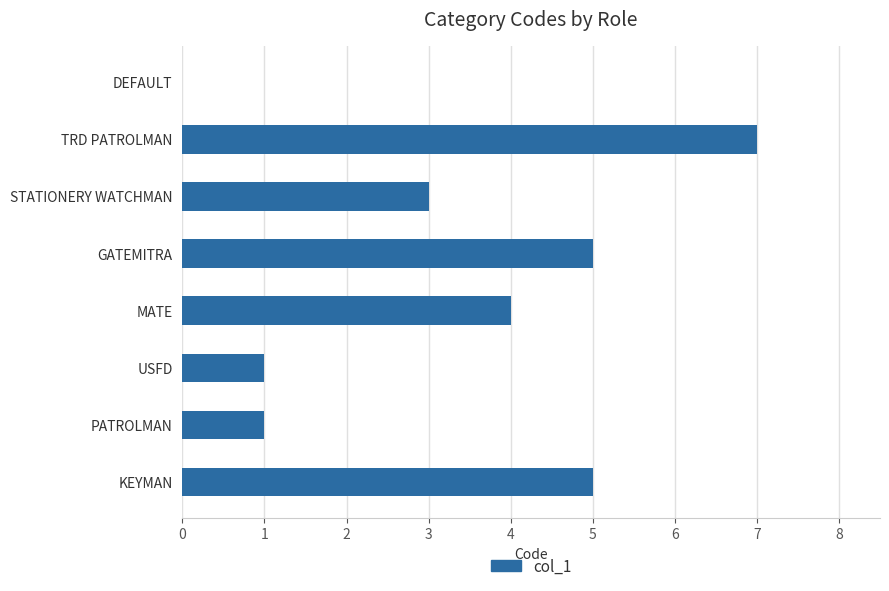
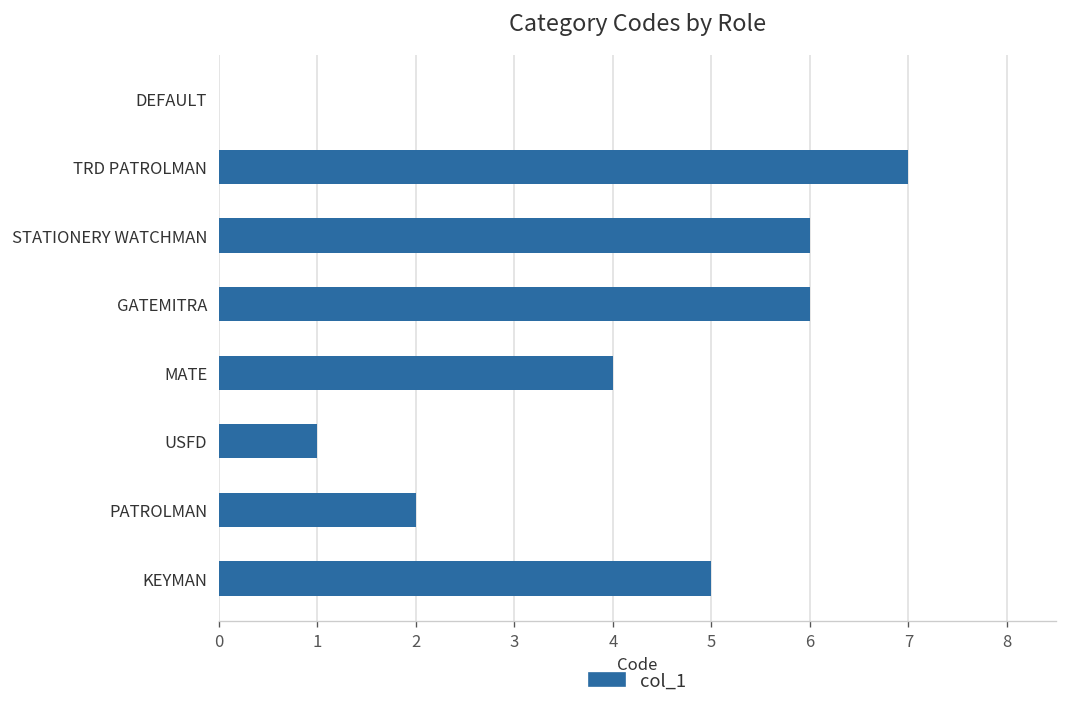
  {
    "DEFAULT": 0,
    "TRD PATROLMAN": 7,
-   "STATIONERY WATCHMAN": 3,
-   "GATEMITRA": 5,
+   "STATIONERY WATCHMAN": 6,
+   "GATEMITRA": 6,
    "MATE": 4,
    "USFD": 1,
-   "PATROLMAN": 1,
+   "PATROLMAN": 2,
    "KEYMAN": 5
  }
